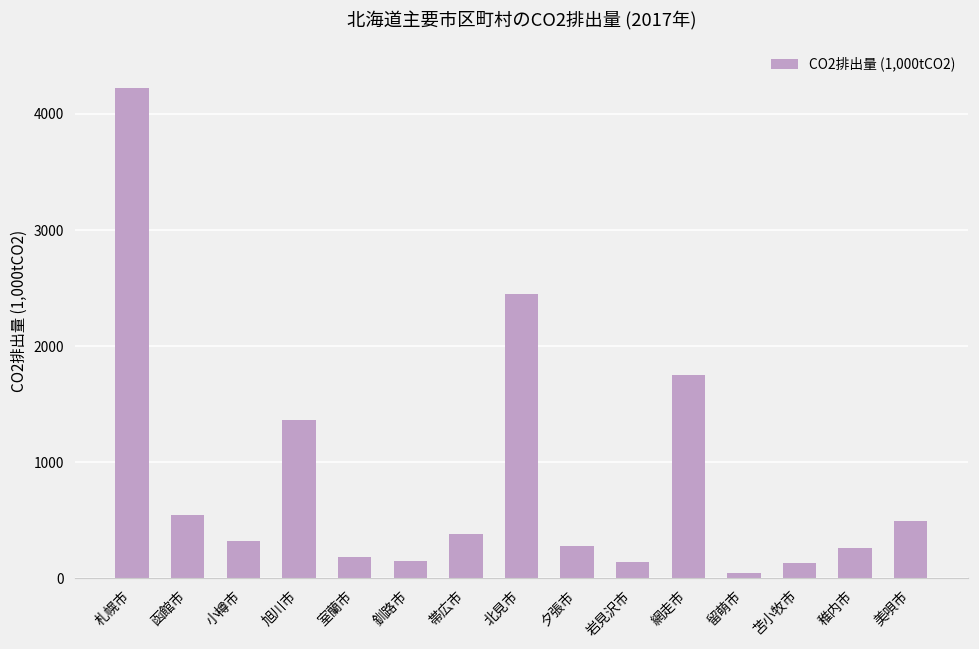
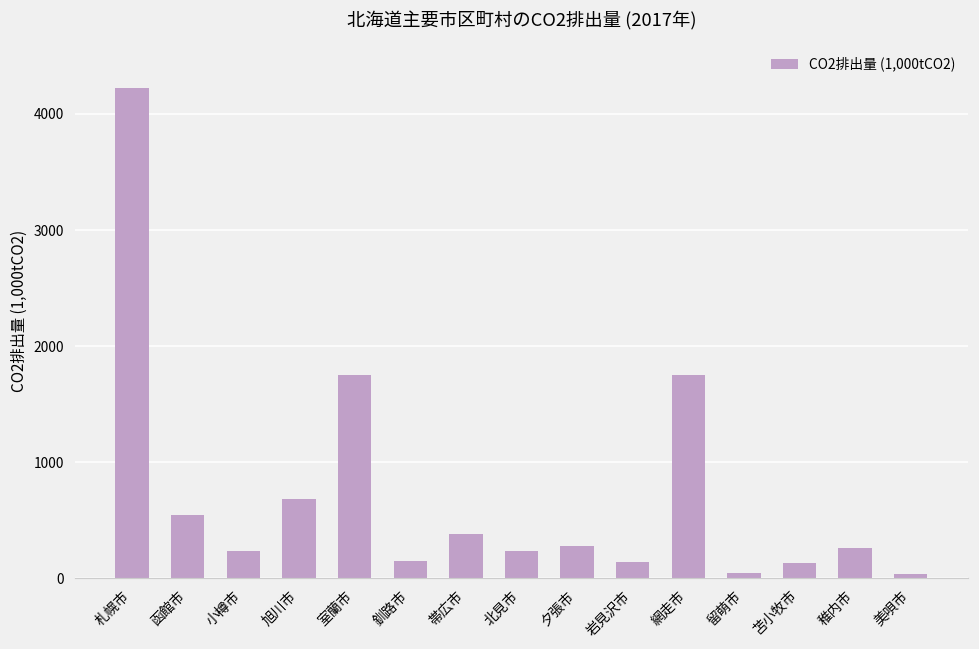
  {
    "札幌市": 4220,
    "函館市": 550,
-   "小樽市": 320,
-   "旭川市": 1360,
-   "室蘭市": 180,
+   "小樽市": 240,
+   "旭川市": 680,
+   "室蘭市": 1750,
    "釧路市": 150,
    "帯広市": 380,
-   "北見市": 2450,
+   "北見市": 230,
    "夕張市": 280,
    "岩見沢市": 140,
    "網走市": 1750,
    "留萌市": 50,
    "苫小牧市": 130,
    "稚内市": 260,
-   "美唄市": 500
+   "美唄市": 40
  }
